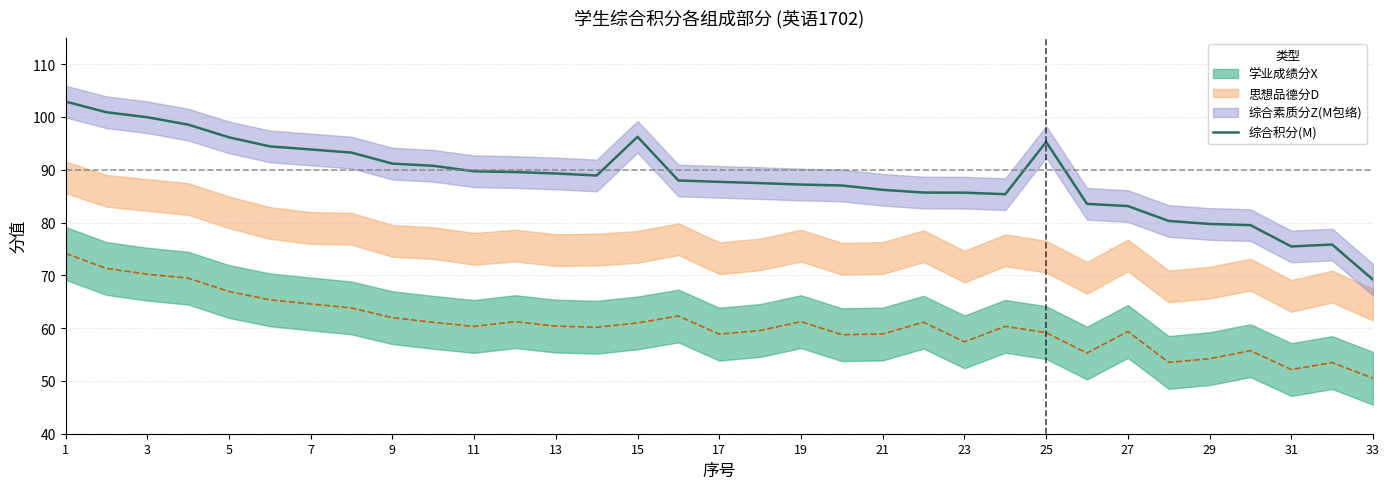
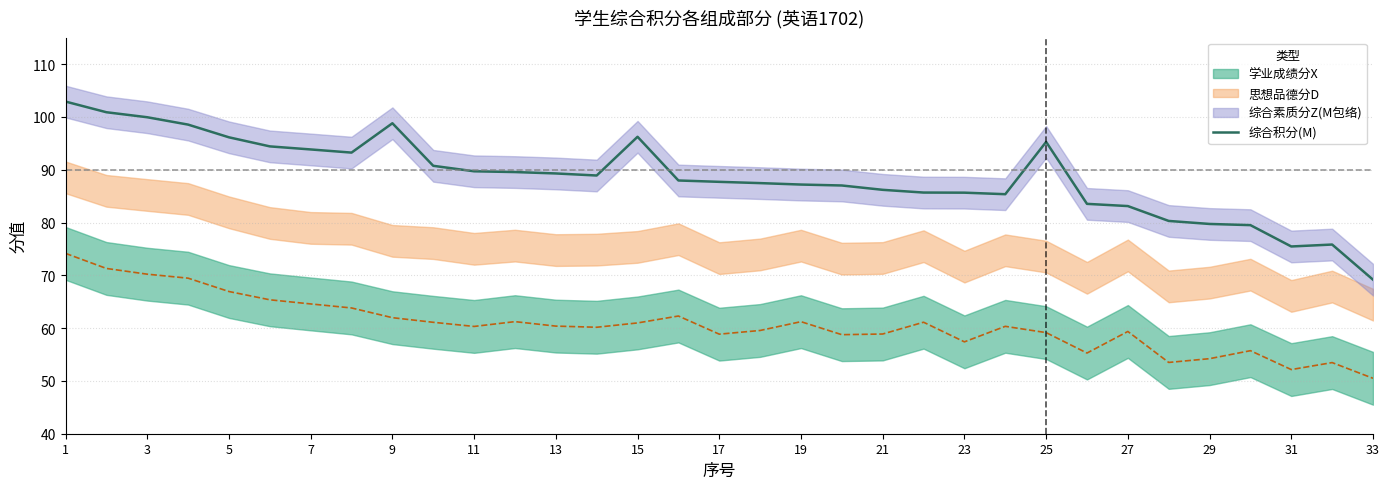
  {
    "综合积分(M)": {
      "1": 103,
      "3": 100,
      "5": 96,
      "7": 94,
-     "9": 91,
+     "9": 99,
      "11": 90,
      "13": 89,
      "15": 96,
      "17": 88,
      "19": 87,
      "21": 86,
      "23": 86,
      "25": 95,
      "27": 83,
      "29": 80,
      "31": 75,
      "33": 69
    }
  }
